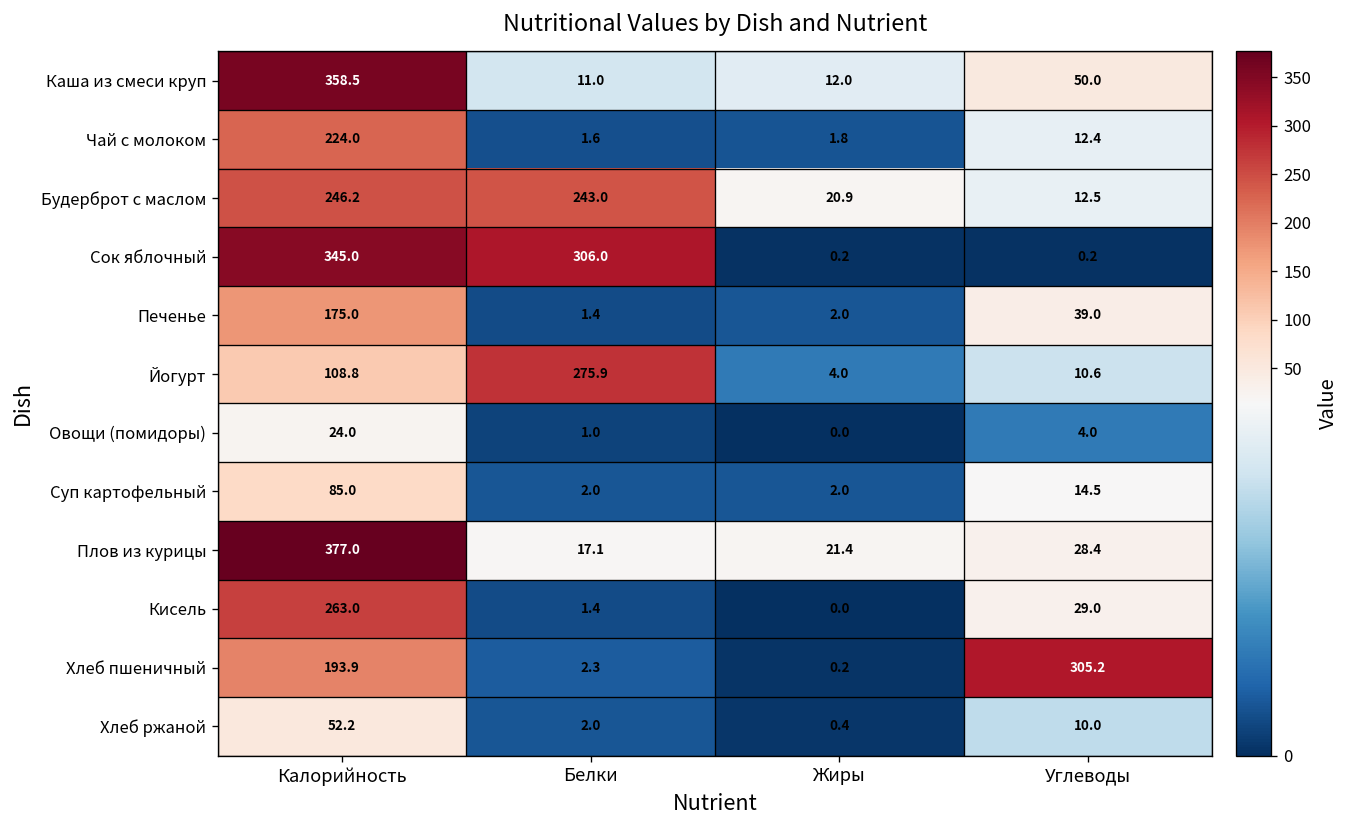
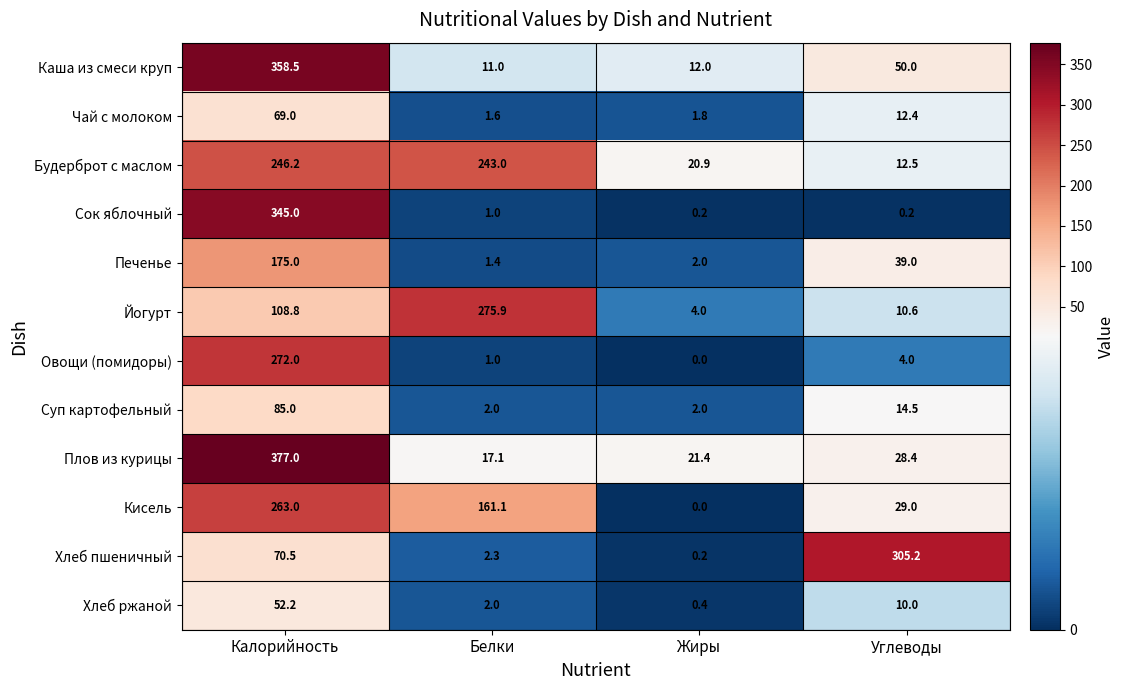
  {
    "Каша из смеси круп": {
      "Калорийность": 358.5,
      "Белки": 11.0,
      "Жиры": 12.0,
      "Углеводы": 50.0
    },
    "Чай с молоком": {
-     "Калорийность": 224.0,
+     "Калорийность": 69.0,
      "Белки": 1.6,
      "Жиры": 1.8,
      "Углеводы": 12.4
    },
    "Будерброт с маслом": {
      "Калорийность": 246.2,
      "Белки": 243.0,
      "Жиры": 20.9,
      "Углеводы": 12.5
    },
    "Сок яблочный": {
      "Калорийность": 345.0,
-     "Белки": 306.0,
+     "Белки": 1.0,
      "Жиры": 0.2,
      "Углеводы": 0.2
    },
    "Печенье": {
      "Калорийность": 175.0,
      "Белки": 1.4,
      "Жиры": 2.0,
      "Углеводы": 39.0
    },
    "Йогурт": {
      "Калорийность": 108.8,
      "Белки": 275.9,
      "Жиры": 4.0,
      "Углеводы": 10.6
    },
    "Овощи (помидоры)": {
-     "Калорийность": 24.0,
+     "Калорийность": 272.0,
      "Белки": 1.0,
      "Жиры": 0.0,
      "Углеводы": 4.0
    },
    "Суп картофельный": {
      "Калорийность": 85.0,
      "Белки": 2.0,
      "Жиры": 2.0,
      "Углеводы": 14.5
    },
    "Плов из курицы": {
      "Калорийность": 377.0,
      "Белки": 17.1,
      "Жиры": 21.4,
      "Углеводы": 28.4
    },
    "Кисель": {
      "Калорийность": 263.0,
-     "Белки": 1.4,
+     "Белки": 161.1,
      "Жиры": 0.0,
      "Углеводы": 29.0
    },
    "Хлеб пшеничный": {
-     "Калорийность": 193.9,
+     "Калорийность": 70.5,
      "Белки": 2.3,
      "Жиры": 0.2,
      "Углеводы": 305.2
    },
    "Хлеб ржаной": {
      "Калорийность": 52.2,
      "Белки": 2.0,
      "Жиры": 0.4,
      "Углеводы": 10.0
    }
  }
